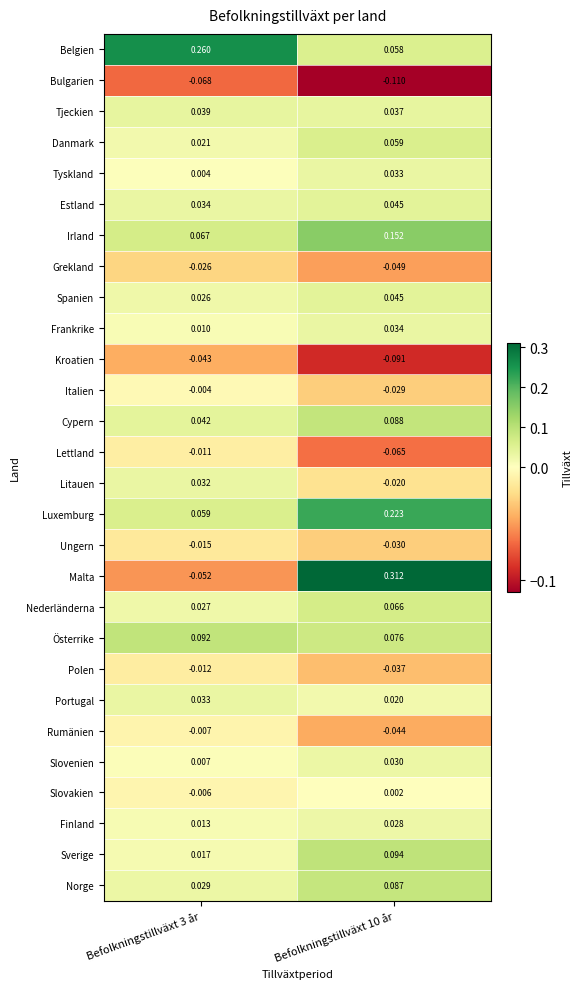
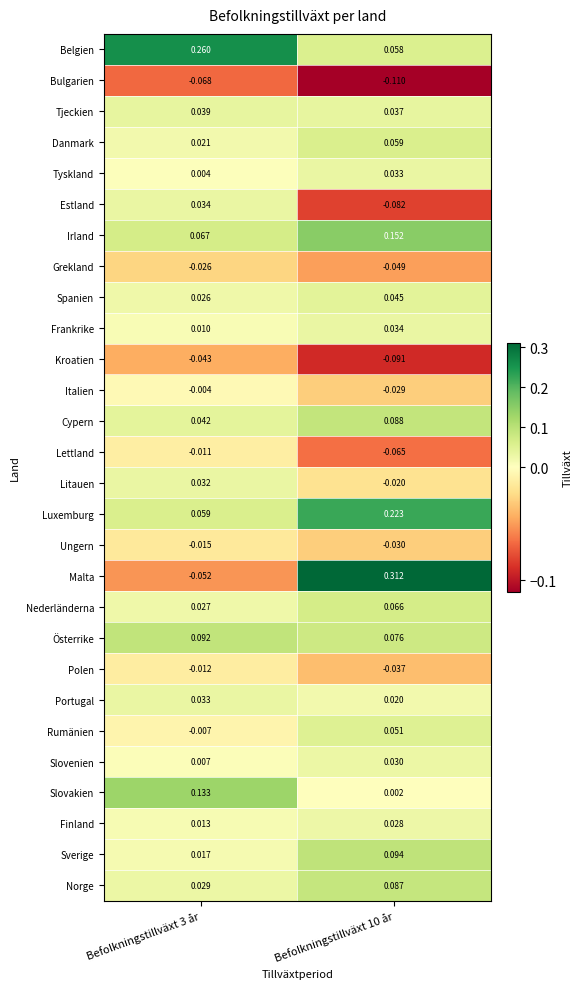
  {
    "Belgien": {
      "Befolkningstillväxt 3 år": 0.260,
      "Befolkningstillväxt 10 år": 0.058
    },
    "Bulgarien": {
      "Befolkningstillväxt 3 år": -0.068,
      "Befolkningstillväxt 10 år": -0.110
    },
    "Tjeckien": {
      "Befolkningstillväxt 3 år": 0.039,
      "Befolkningstillväxt 10 år": 0.037
    },
    "Danmark": {
      "Befolkningstillväxt 3 år": 0.021,
      "Befolkningstillväxt 10 år": 0.059
    },
    "Tyskland": {
      "Befolkningstillväxt 3 år": 0.004,
      "Befolkningstillväxt 10 år": 0.033
    },
    "Estland": {
      "Befolkningstillväxt 3 år": 0.034,
-     "Befolkningstillväxt 10 år": 0.045
+     "Befolkningstillväxt 10 år": -0.082
    },
    "Irland": {
      "Befolkningstillväxt 3 år": 0.067,
      "Befolkningstillväxt 10 år": 0.152
    },
    "Grekland": {
      "Befolkningstillväxt 3 år": -0.026,
      "Befolkningstillväxt 10 år": -0.049
    },
    "Spanien": {
      "Befolkningstillväxt 3 år": 0.026,
      "Befolkningstillväxt 10 år": 0.045
    },
    "Frankrike": {
      "Befolkningstillväxt 3 år": 0.010,
      "Befolkningstillväxt 10 år": 0.034
    },
    "Kroatien": {
      "Befolkningstillväxt 3 år": -0.043,
      "Befolkningstillväxt 10 år": -0.091
    },
    "Italien": {
      "Befolkningstillväxt 3 år": -0.004,
      "Befolkningstillväxt 10 år": -0.029
    },
    "Cypern": {
      "Befolkningstillväxt 3 år": 0.042,
      "Befolkningstillväxt 10 år": 0.088
    },
    "Lettland": {
      "Befolkningstillväxt 3 år": -0.011,
      "Befolkningstillväxt 10 år": -0.065
    },
    "Litauen": {
      "Befolkningstillväxt 3 år": 0.032,
      "Befolkningstillväxt 10 år": -0.020
    },
    "Luxemburg": {
      "Befolkningstillväxt 3 år": 0.059,
      "Befolkningstillväxt 10 år": 0.223
    },
    "Ungern": {
      "Befolkningstillväxt 3 år": -0.015,
      "Befolkningstillväxt 10 år": -0.030
    },
    "Malta": {
      "Befolkningstillväxt 3 år": -0.052,
      "Befolkningstillväxt 10 år": 0.312
    },
    "Nederländerna": {
      "Befolkningstillväxt 3 år": 0.027,
      "Befolkningstillväxt 10 år": 0.066
    },
    "Österrike": {
      "Befolkningstillväxt 3 år": 0.092,
      "Befolkningstillväxt 10 år": 0.076
    },
    "Polen": {
      "Befolkningstillväxt 3 år": -0.012,
      "Befolkningstillväxt 10 år": -0.037
    },
    "Portugal": {
      "Befolkningstillväxt 3 år": 0.033,
      "Befolkningstillväxt 10 år": 0.020
    },
    "Rumänien": {
      "Befolkningstillväxt 3 år": -0.007,
-     "Befolkningstillväxt 10 år": -0.044
+     "Befolkningstillväxt 10 år": 0.051
    },
    "Slovenien": {
      "Befolkningstillväxt 3 år": 0.007,
      "Befolkningstillväxt 10 år": 0.030
    },
    "Slovakien": {
-     "Befolkningstillväxt 3 år": -0.006,
+     "Befolkningstillväxt 3 år": 0.133,
      "Befolkningstillväxt 10 år": 0.002
    },
    "Finland": {
      "Befolkningstillväxt 3 år": 0.013,
      "Befolkningstillväxt 10 år": 0.028
    },
    "Sverige": {
      "Befolkningstillväxt 3 år": 0.017,
      "Befolkningstillväxt 10 år": 0.094
    },
    "Norge": {
      "Befolkningstillväxt 3 år": 0.029,
      "Befolkningstillväxt 10 år": 0.087
    }
  }
